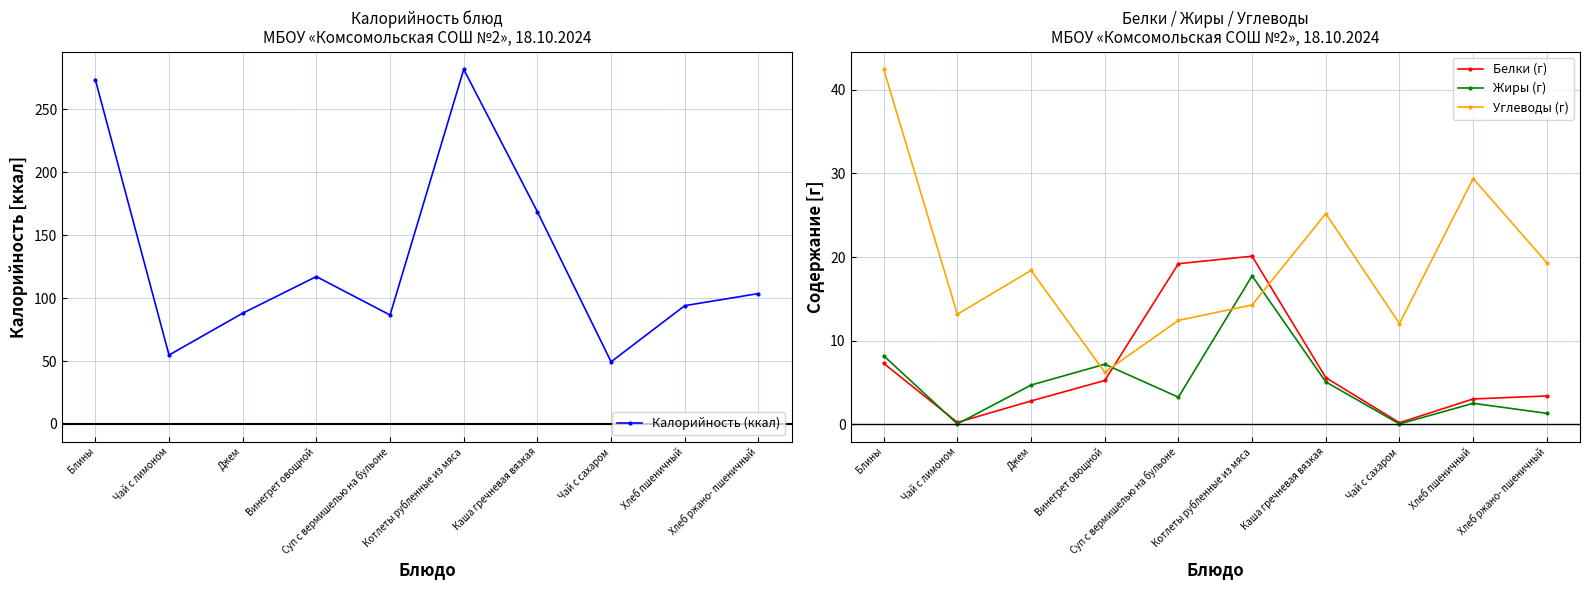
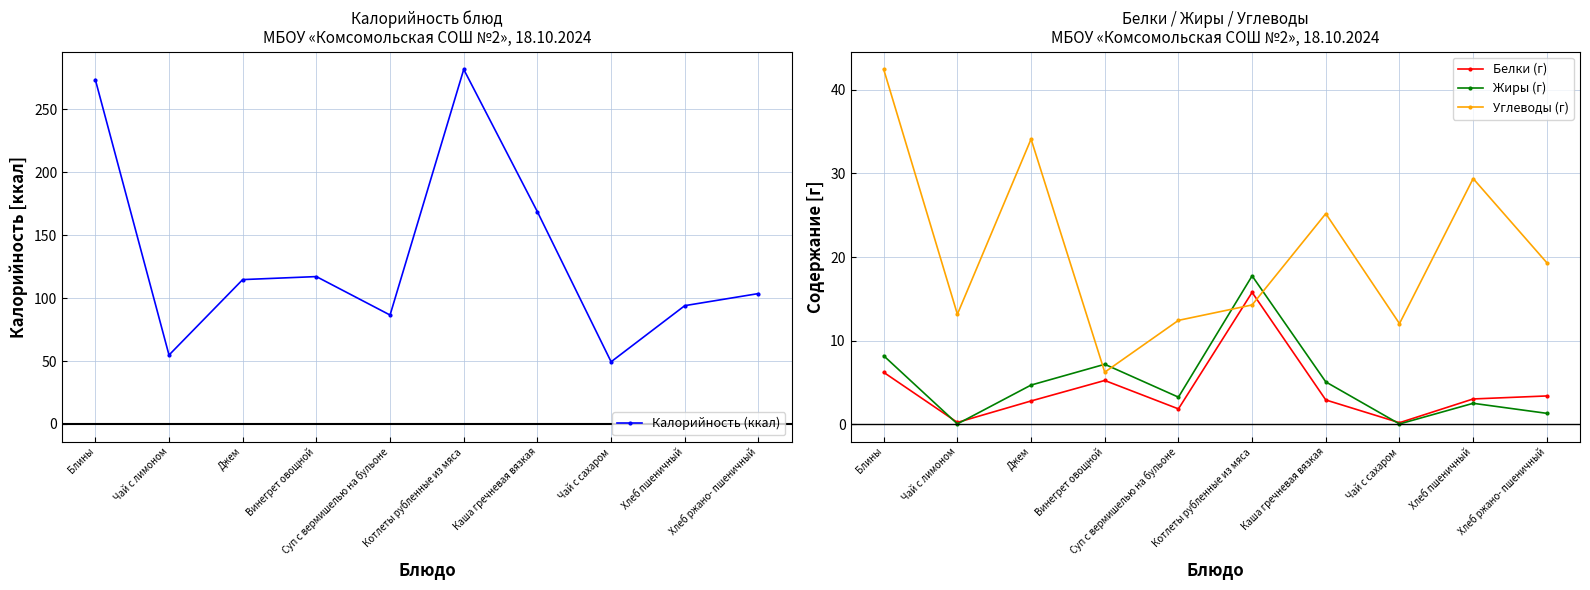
  {
    "Калорийность блюд МБОУ «Комсомольская СОШ №2», 18.10.2024": {
      "Блины": 274,
      "Чай с лимоном": 55,
-     "Джем": 88,
+     "Джем": 115,
      "Винегрет овощной": 117,
      "Суп с вермишелью на бульоне": 87,
      "Котлеты рубленные из мяса": 282,
      "Каша гречневая вязкая": 169,
      "Чай с сахаром": 49,
      "Хлеб пшеничный": 94,
      "Хлеб ржано- пшеничный": 104
    },
    "Белки / Жиры / Углеводы МБОУ «Комсомольская СОШ №2», 18.10.2024": {
      "Белки (г)": {
-       "Блины": 7,
+       "Блины": 6,
        "Джем": 3,
        "Винегрет овощной": 5,
-       "Суп с вермишелью на бульоне": 19,
-       "Котлеты рубленные из мяса": 20,
-       "Каша гречневая вязкая": 6,
+       "Суп с вермишелью на бульоне": 2,
+       "Котлеты рубленные из мяса": 16,
+       "Каша гречневая вязкая": 3,
        "Хлеб пшеничный": 3,
        "Хлеб ржано- пшеничный": 3
      },
      "Жиры (г)": {
        "Блины": 8,
        "Джем": 5,
        "Винегрет овощной": 7,
        "Суп с вермишелью на бульоне": 3,
        "Котлеты рубленные из мяса": 18,
        "Каша гречневая вязкая": 5,
        "Хлеб пшеничный": 3,
        "Хлеб ржано- пшеничный": 1
      },
      "Углеводы (г)": {
        "Блины": 42,
        "Чай с лимоном": 13,
-       "Джем": 18,
+       "Джем": 34,
        "Винегрет овощной": 6,
        "Суп с вермишелью на бульоне": 12,
        "Котлеты рубленные из мяса": 14,
        "Каша гречневая вязкая": 25,
        "Чай с сахаром": 12,
        "Хлеб пшеничный": 29,
        "Хлеб ржано- пшеничный": 19
      }
    }
  }
